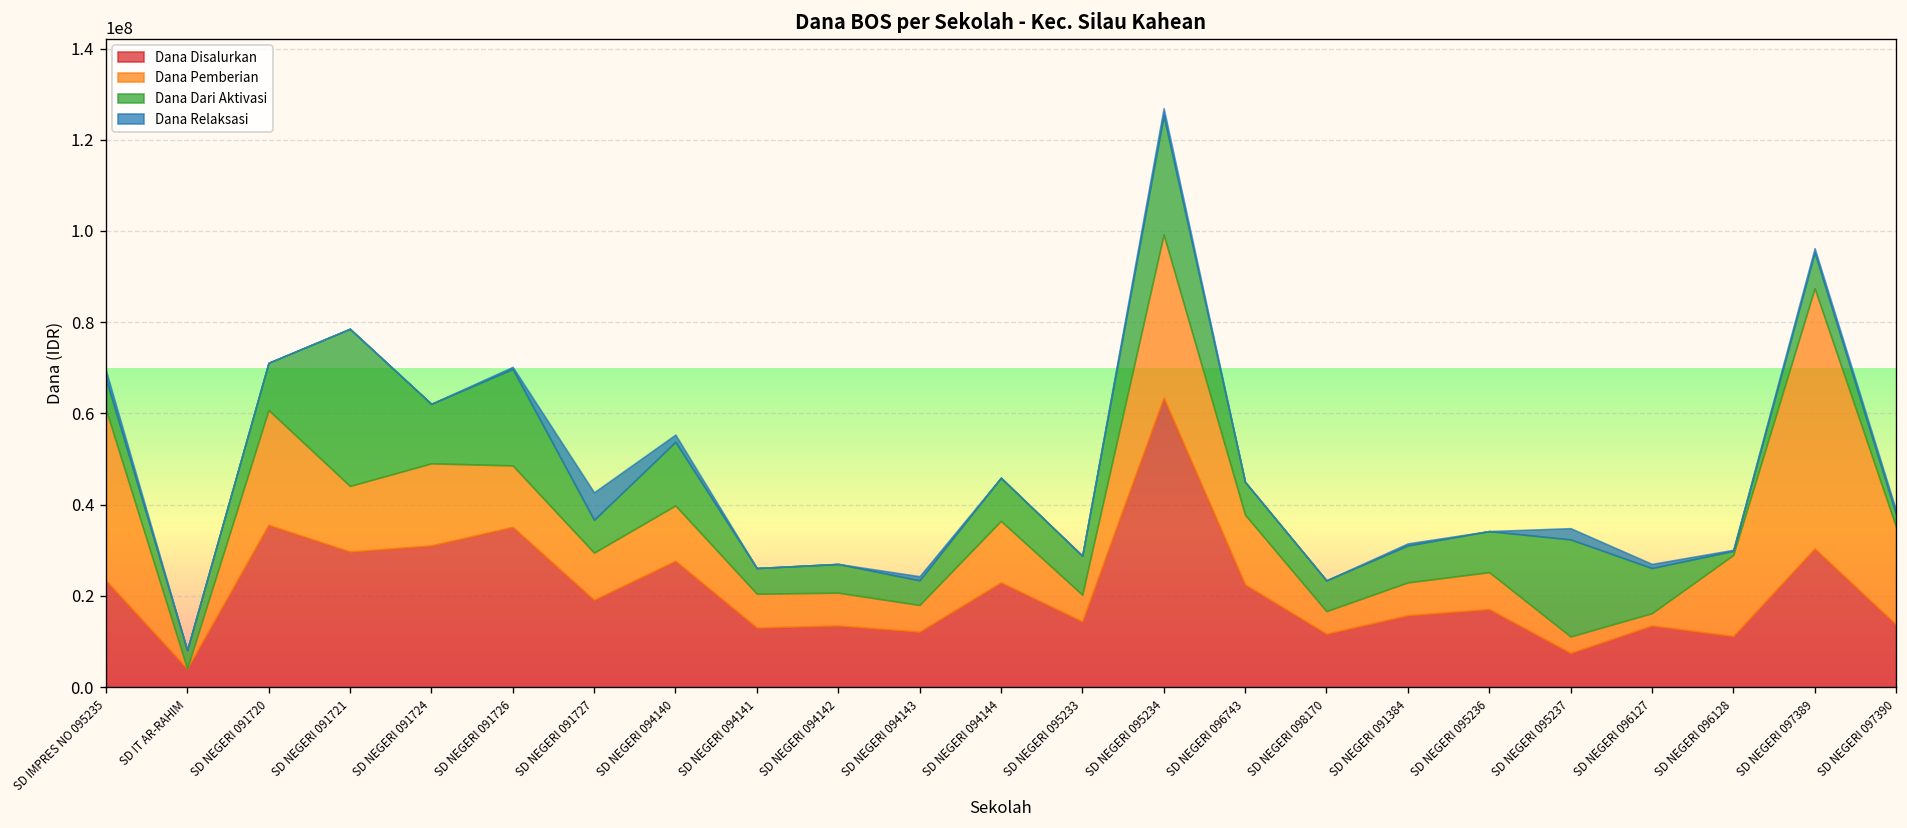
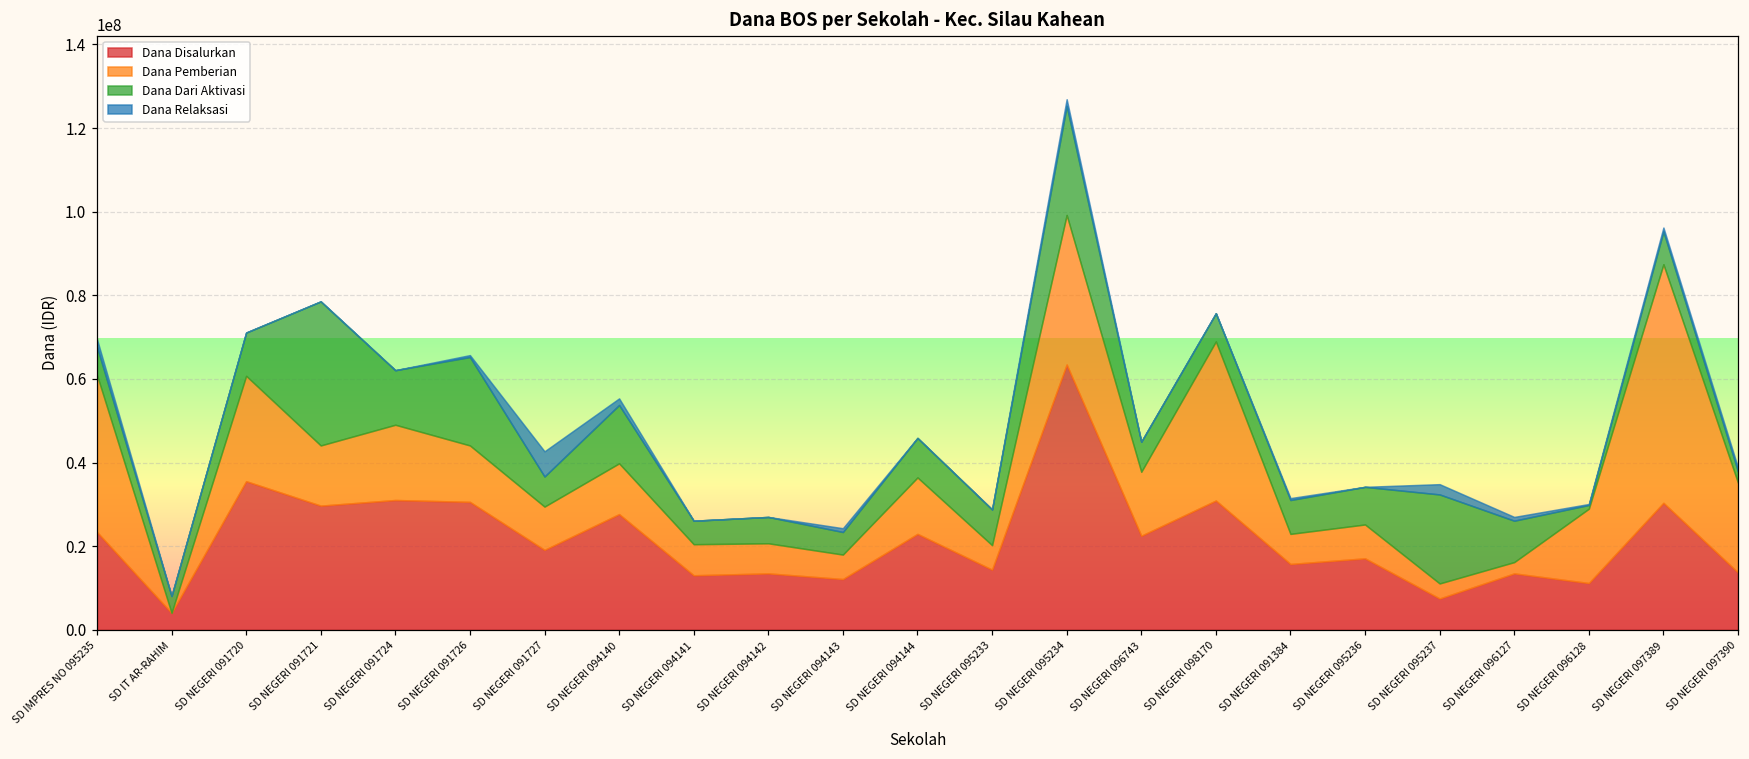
  {
    "Dana Disalurkan": {
      "SD IMPRES NO 095235": 23000000,
      "SD NEGERI 091720": 36000000,
      "SD NEGERI 091721": 30000000,
      "SD NEGERI 091724": 31000000,
-     "SD NEGERI 091726": 35000000,
+     "SD NEGERI 091726": 31000000,
      "SD NEGERI 091727": 19000000,
      "SD NEGERI 094140": 28000000,
      "SD NEGERI 094141": 13000000,
      "SD NEGERI 094142": 14000000,
      "SD NEGERI 094143": 12000000,
      "SD NEGERI 094144": 23000000,
      "SD NEGERI 095233": 14000000,
      "SD NEGERI 095234": 63000000,
      "SD NEGERI 096743": 23000000,
-     "SD NEGERI 098170": 12000000,
+     "SD NEGERI 098170": 31000000,
      "SD NEGERI 091384": 16000000,
      "SD NEGERI 095236": 17000000,
      "SD NEGERI 095237": 7000000,
      "SD NEGERI 096127": 14000000,
      "SD NEGERI 096128": 11000000,
      "SD NEGERI 097389": 30000000,
      "SD NEGERI 097390": 14000000
    },
    "Dana Pemberian": {
      "SD IMPRES NO 095235": 38000000,
      "SD NEGERI 091720": 25000000,
      "SD NEGERI 091721": 14000000,
      "SD NEGERI 091724": 18000000,
      "SD NEGERI 091726": 14000000,
      "SD NEGERI 091727": 10000000,
      "SD NEGERI 094140": 12000000,
      "SD NEGERI 094141": 7000000,
      "SD NEGERI 094142": 7000000,
      "SD NEGERI 094143": 6000000,
      "SD NEGERI 094144": 14000000,
      "SD NEGERI 095233": 6000000,
      "SD NEGERI 095234": 36000000,
      "SD NEGERI 096743": 15000000,
-     "SD NEGERI 098170": 5000000,
+     "SD NEGERI 098170": 38000000,
      "SD NEGERI 091384": 7000000,
      "SD NEGERI 095236": 8000000,
      "SD NEGERI 095237": 4000000,
      "SD NEGERI 096127": 3000000,
      "SD NEGERI 096128": 18000000,
      "SD NEGERI 097389": 57000000,
      "SD NEGERI 097390": 21000000
    },
    "Dana Dari Aktivasi": {
      "SD IMPRES NO 095235": 7000000,
      "SD NEGERI 091727": 7000000,
      "SD NEGERI 094140": 14000000,
      "SD NEGERI 094143": 5000000,
      "SD NEGERI 095234": 26000000,
      "SD NEGERI 095237": 21000000,
      "SD NEGERI 096127": 10000000,
      "SD NEGERI 097389": 8000000,
      "SD NEGERI 097390": 3000000
    },
    "Dana Relaksasi": {
      "SD IMPRES NO 095235": 2000000,
      "SD NEGERI 091727": 6000000,
      "SD NEGERI 094140": 2000000,
      "SD NEGERI 094143": 1000000,
      "SD NEGERI 095234": 2000000,
      "SD NEGERI 095237": 2000000,
      "SD NEGERI 096127": 1000000,
      "SD NEGERI 097389": 1000000,
      "SD NEGERI 097390": 1000000
    }
  }
